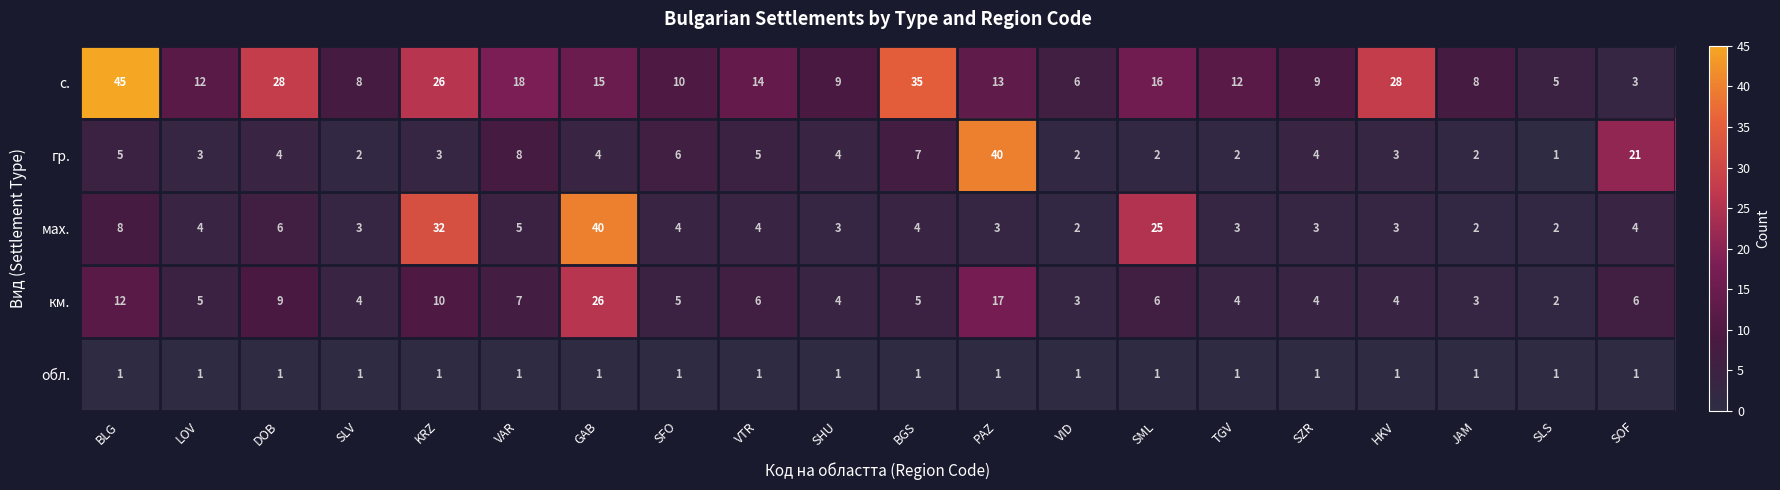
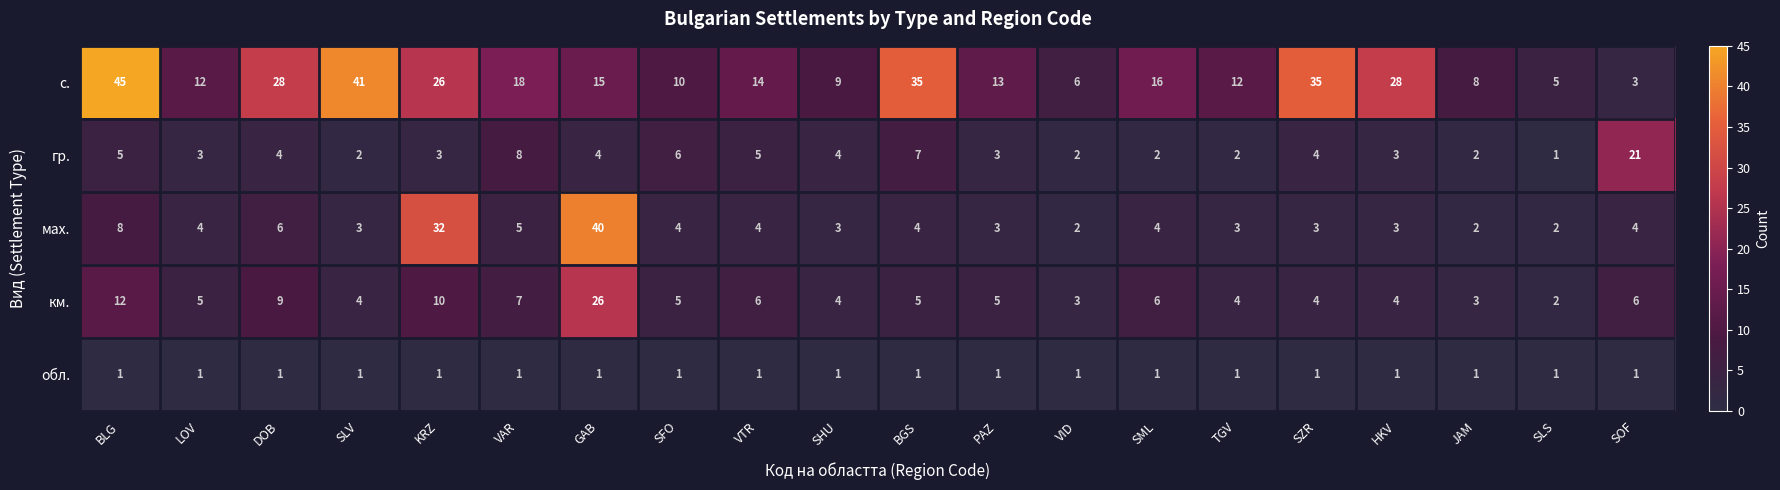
  {
    "с.": {
      "BLG": 45,
      "LOV": 12,
      "DOB": 28,
-     "SLV": 8,
+     "SLV": 41,
      "KRZ": 26,
      "VAR": 18,
      "GAB": 15,
      "SFO": 10,
      "VTR": 14,
      "SHU": 9,
      "BGS": 35,
      "PAZ": 13,
      "VID": 6,
      "SML": 16,
      "TGV": 12,
-     "SZR": 9,
+     "SZR": 35,
      "HKV": 28,
      "JAM": 8,
      "SLS": 5,
      "SOF": 3
    },
    "гр.": {
      "BLG": 5,
      "LOV": 3,
      "DOB": 4,
      "SLV": 2,
      "KRZ": 3,
      "VAR": 8,
      "GAB": 4,
      "SFO": 6,
      "VTR": 5,
      "SHU": 4,
      "BGS": 7,
-     "PAZ": 40,
+     "PAZ": 3,
      "VID": 2,
      "SML": 2,
      "TGV": 2,
      "SZR": 4,
      "HKV": 3,
      "JAM": 2,
      "SLS": 1,
      "SOF": 21
    },
    "мах.": {
      "BLG": 8,
      "LOV": 4,
      "DOB": 6,
      "SLV": 3,
      "KRZ": 32,
      "VAR": 5,
      "GAB": 40,
      "SFO": 4,
      "VTR": 4,
      "SHU": 3,
      "BGS": 4,
      "PAZ": 3,
      "VID": 2,
-     "SML": 25,
+     "SML": 4,
      "TGV": 3,
      "SZR": 3,
      "HKV": 3,
      "JAM": 2,
      "SLS": 2,
      "SOF": 4
    },
    "км.": {
      "BLG": 12,
      "LOV": 5,
      "DOB": 9,
      "SLV": 4,
      "KRZ": 10,
      "VAR": 7,
      "GAB": 26,
      "SFO": 5,
      "VTR": 6,
      "SHU": 4,
      "BGS": 5,
-     "PAZ": 17,
+     "PAZ": 5,
      "VID": 3,
      "SML": 6,
      "TGV": 4,
      "SZR": 4,
      "HKV": 4,
      "JAM": 3,
      "SLS": 2,
      "SOF": 6
    },
    "обл.": {
      "BLG": 1,
      "LOV": 1,
      "DOB": 1,
      "SLV": 1,
      "KRZ": 1,
      "VAR": 1,
      "GAB": 1,
      "SFO": 1,
      "VTR": 1,
      "SHU": 1,
      "BGS": 1,
      "PAZ": 1,
      "VID": 1,
      "SML": 1,
      "TGV": 1,
      "SZR": 1,
      "HKV": 1,
      "JAM": 1,
      "SLS": 1,
      "SOF": 1
    }
  }
